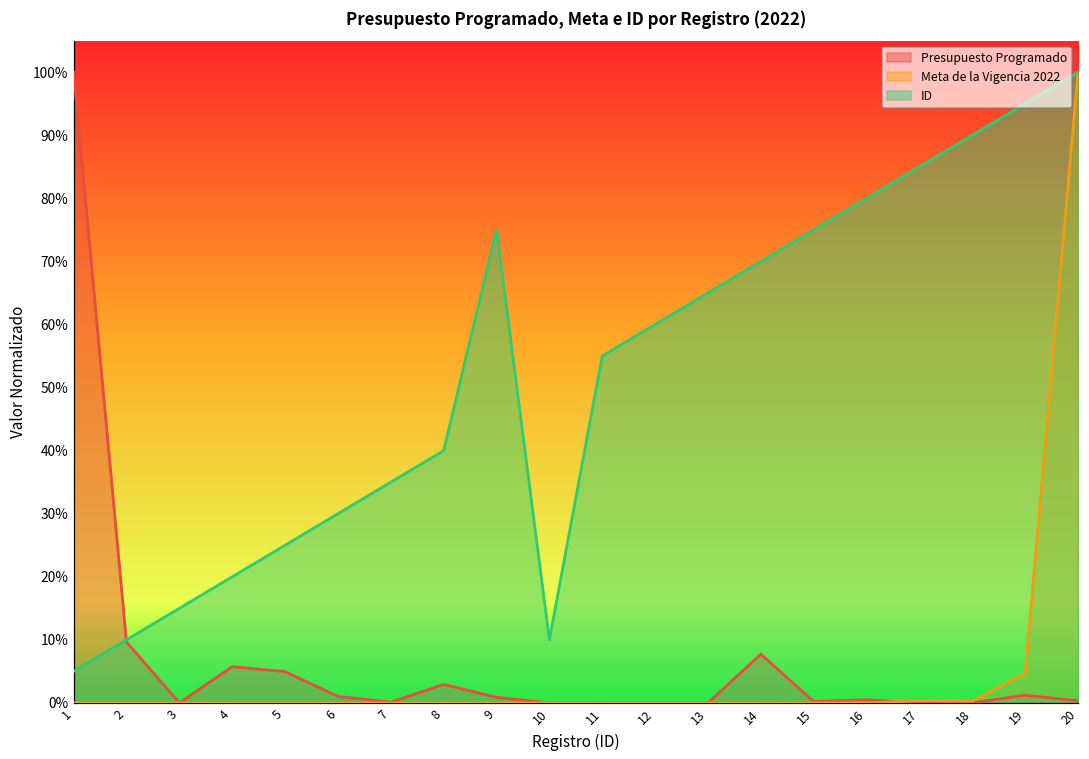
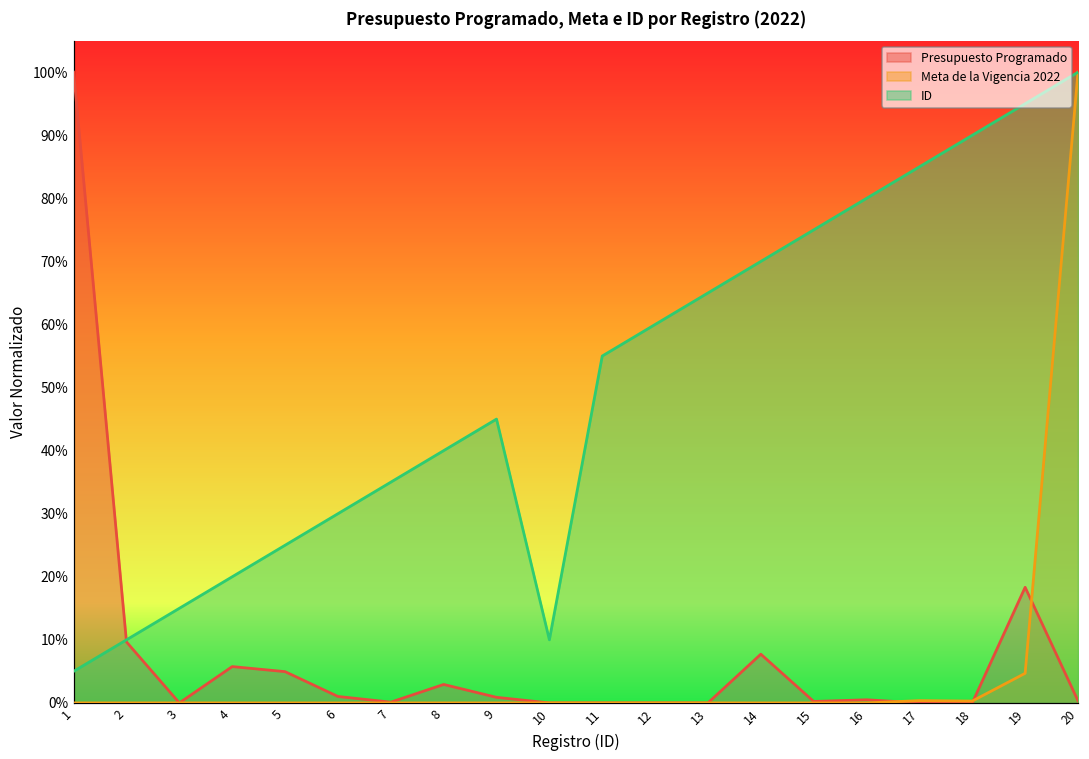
  {
    "Presupuesto Programado": {
      "1": "100%",
      "4": "6%",
      "5": "5%",
      "6": "1%",
      "8": "3%",
      "9": "1%",
      "14": "8%",
      "16": "0%",
-     "19": "1%",
+     "19": "18%",
      "20": "0%"
    },
    "Meta de la Vigencia 2022": {
      "1": "0%",
      "2": "0%",
      "4": "0%",
      "5": "0%",
      "6": "0%",
      "8": "0%",
      "9": "0%",
      "14": "0%",
      "16": "0%",
      "19": "5%"
    },
    "ID": {
      "1": "5%",
      "3": "15%",
      "4": "20%",
      "5": "25%",
      "6": "30%",
      "7": "35%",
      "8": "40%",
-     "9": "75%",
+     "9": "45%",
      "10": "10%",
      "11": "55%",
      "12": "60%",
      "13": "65%",
      "14": "70%",
      "15": "75%",
      "16": "80%",
      "17": "85%",
      "18": "90%",
      "19": "95%"
    }
  }
